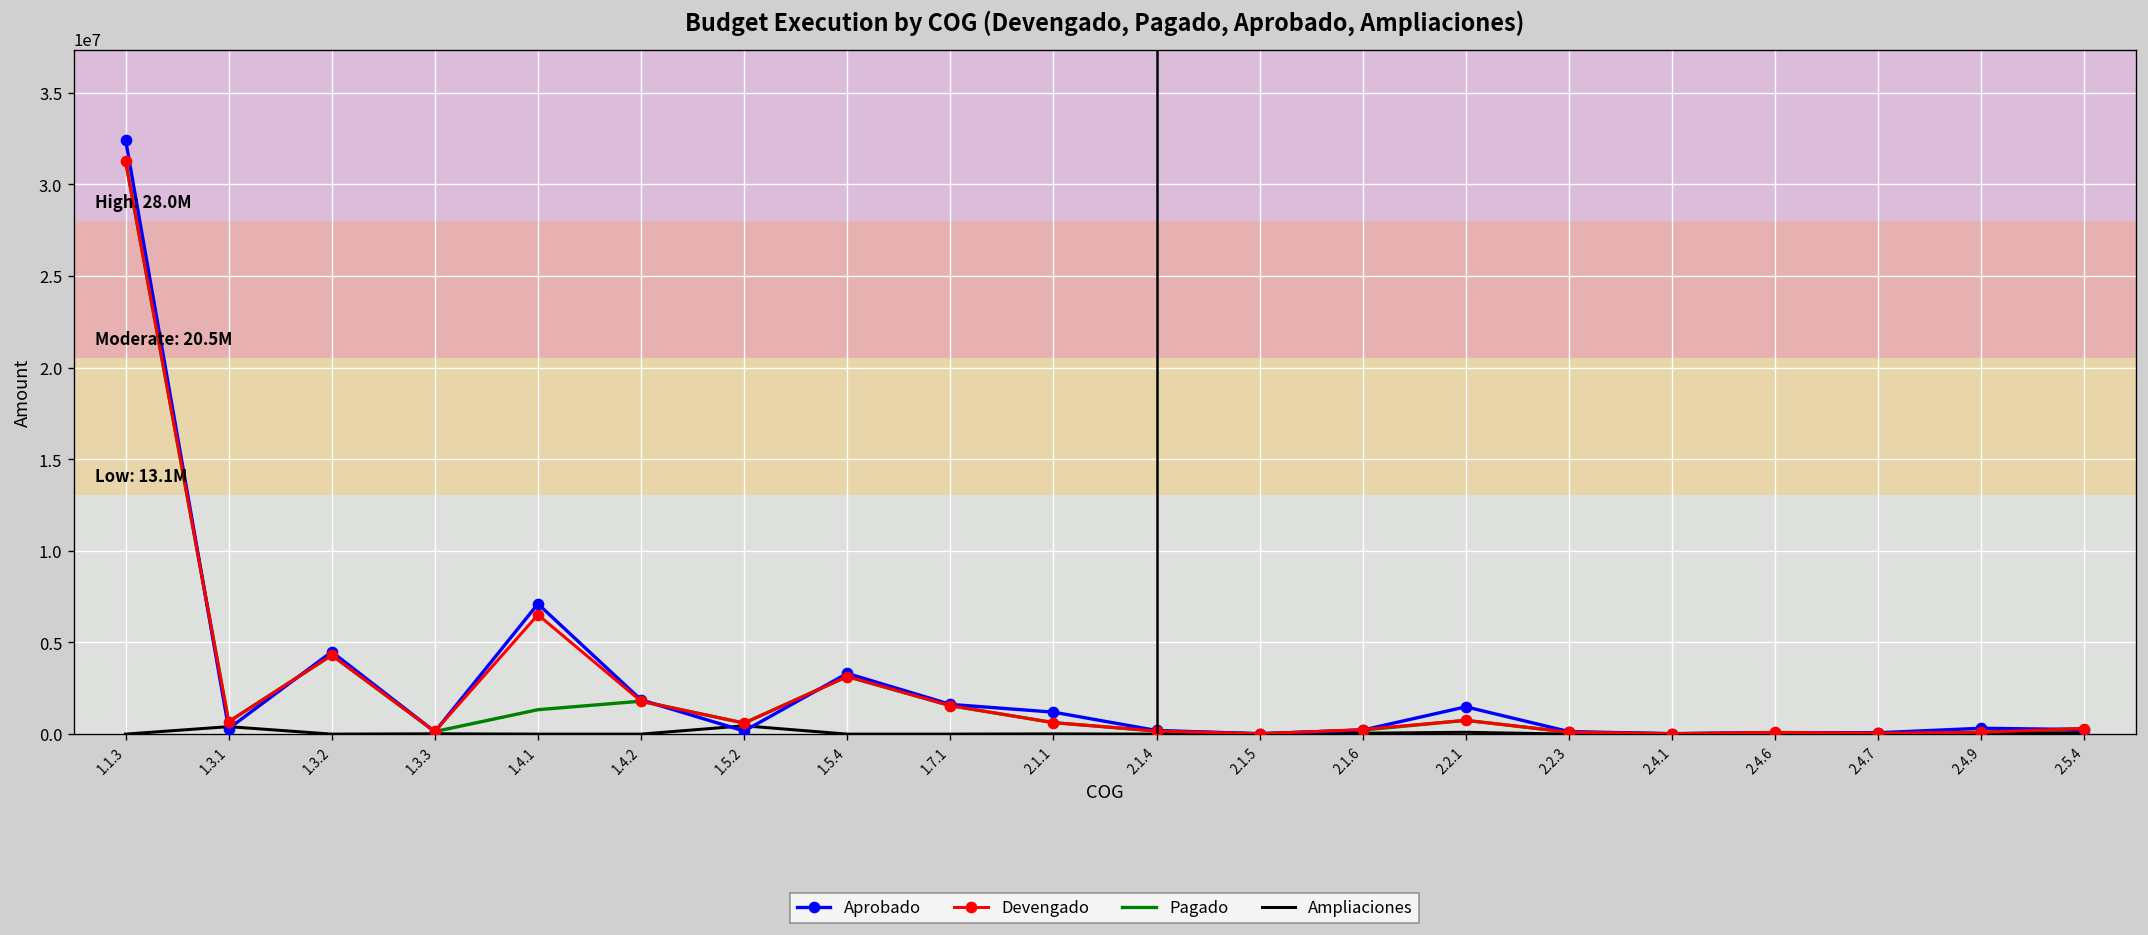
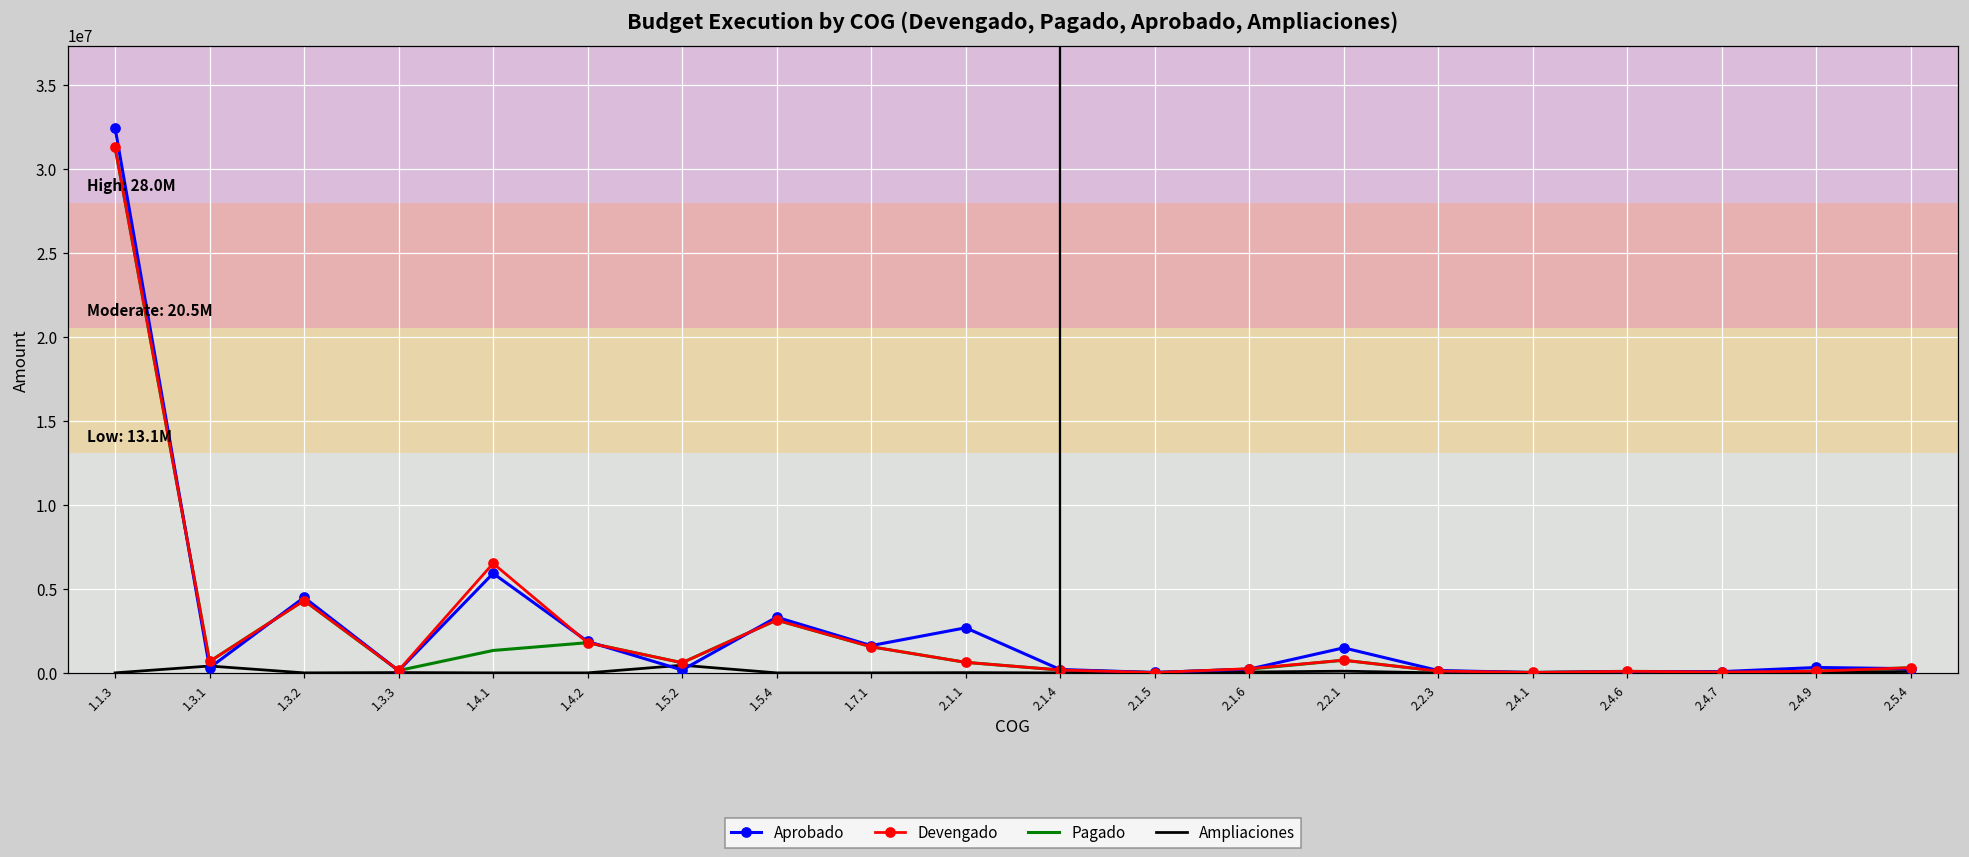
  {
    "Aprobado": {
      "1.1.3": 32400000,
      "1.3.2": 4500000,
-     "1.4.1": 7100000,
+     "1.4.1": 5900000,
      "1.5.2": 200000,
      "1.5.4": 3300000,
-     "2.1.1": 1200000,
+     "2.1.1": 2700000,
      "2.2.1": 1500000,
      "2.4.9": 300000
    },
    "Devengado": {
      "1.4.1": 6500000
    },
    "Pagado": {
      "1.4.1": 1300000
    },
    "Ampliaciones": {
      "1.1.3": 0,
      "1.3.2": 0,
      "1.4.1": 0,
      "1.4.2": 0,
      "1.5.4": 0,
      "1.7.1": 0,
      "2.1.1": 0,
      "2.1.6": 100000,
      "2.2.1": 100000,
      "2.5.4": 100000
    }
  }
